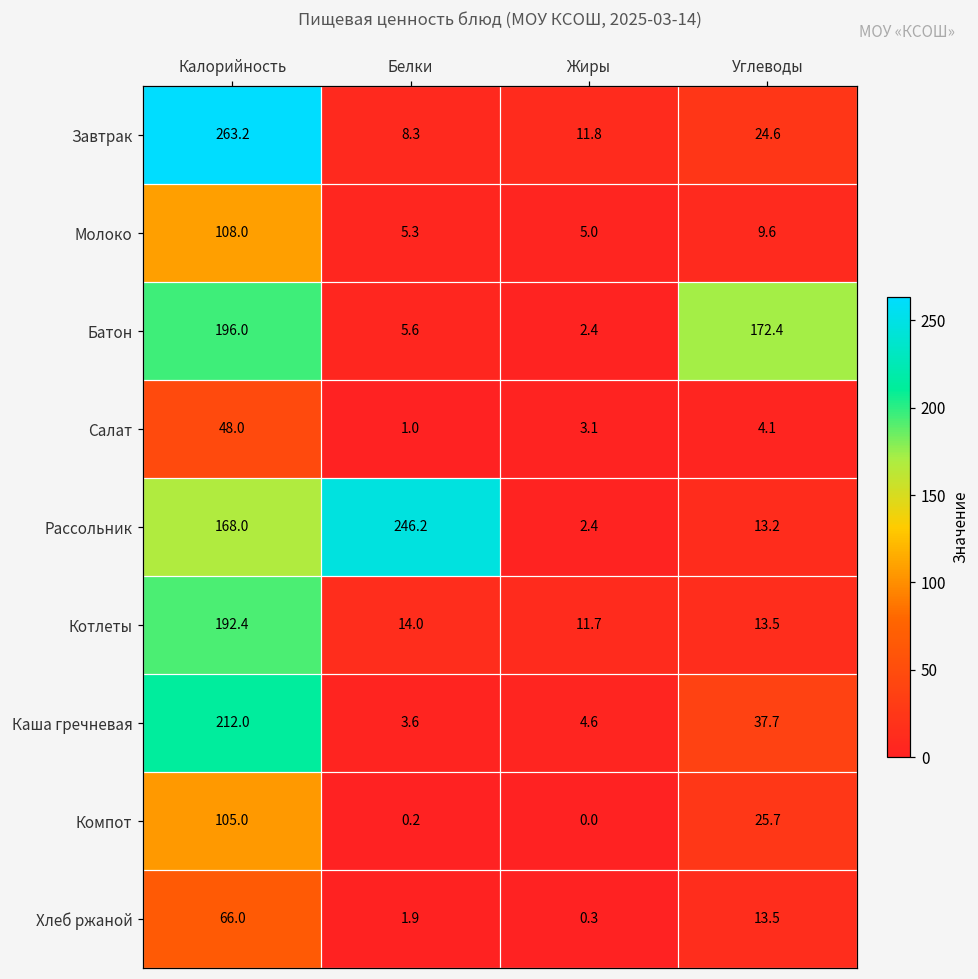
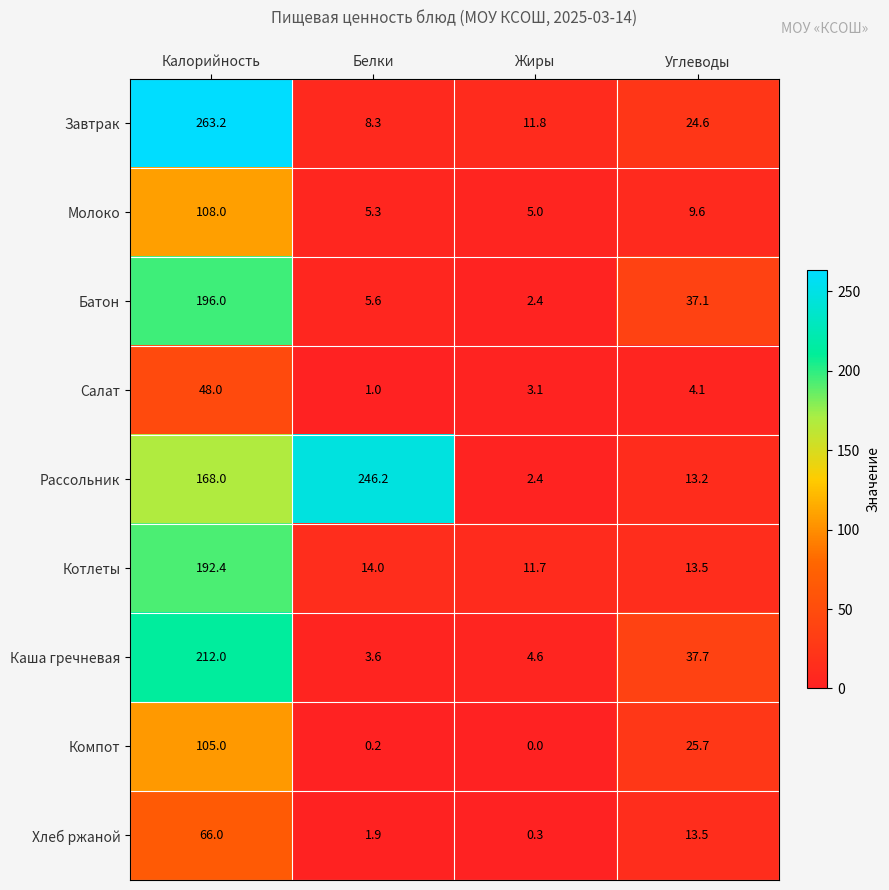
  {
    "Завтрак": {
      "Калорийность": 263.2,
      "Белки": 8.3,
      "Жиры": 11.8,
      "Углеводы": 24.6
    },
    "Молоко": {
      "Калорийность": 108.0,
      "Белки": 5.3,
      "Жиры": 5.0,
      "Углеводы": 9.6
    },
    "Батон": {
      "Калорийность": 196.0,
      "Белки": 5.6,
      "Жиры": 2.4,
-     "Углеводы": 172.4
+     "Углеводы": 37.1
    },
    "Салат": {
      "Калорийность": 48.0,
      "Белки": 1.0,
      "Жиры": 3.1,
      "Углеводы": 4.1
    },
    "Рассольник": {
      "Калорийность": 168.0,
      "Белки": 246.2,
      "Жиры": 2.4,
      "Углеводы": 13.2
    },
    "Котлеты": {
      "Калорийность": 192.4,
      "Белки": 14.0,
      "Жиры": 11.7,
      "Углеводы": 13.5
    },
    "Каша гречневая": {
      "Калорийность": 212.0,
      "Белки": 3.6,
      "Жиры": 4.6,
      "Углеводы": 37.7
    },
    "Компот": {
      "Калорийность": 105.0,
      "Белки": 0.2,
      "Жиры": 0.0,
      "Углеводы": 25.7
    },
    "Хлеб ржаной": {
      "Калорийность": 66.0,
      "Белки": 1.9,
      "Жиры": 0.3,
      "Углеводы": 13.5
    }
  }
